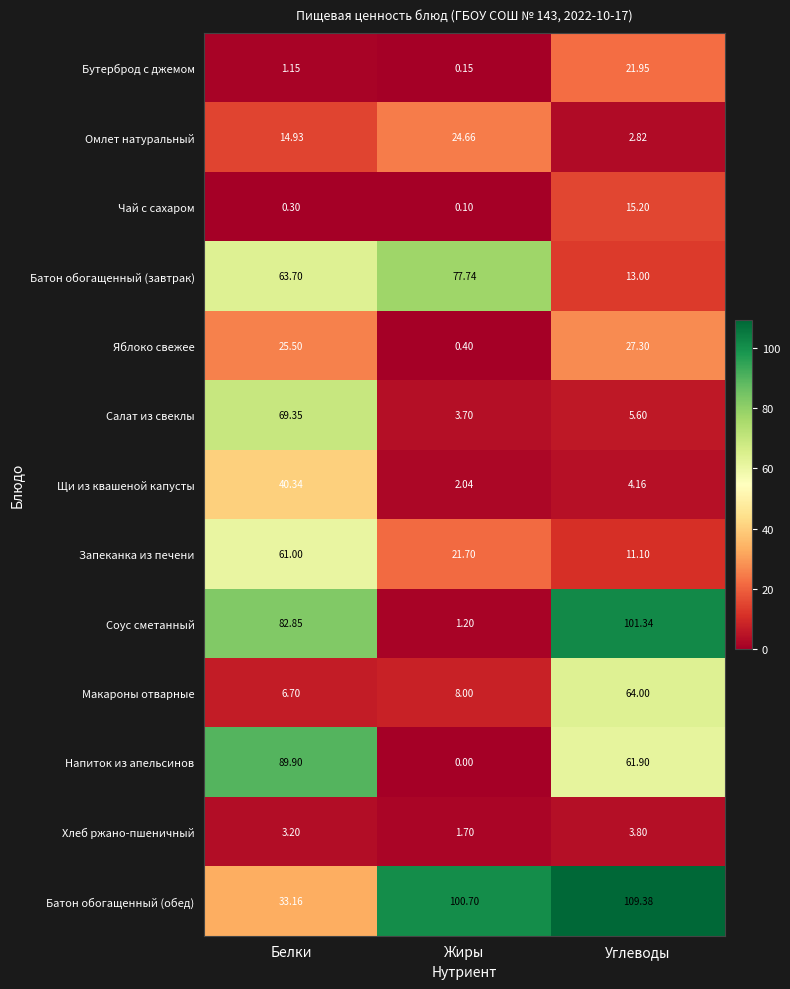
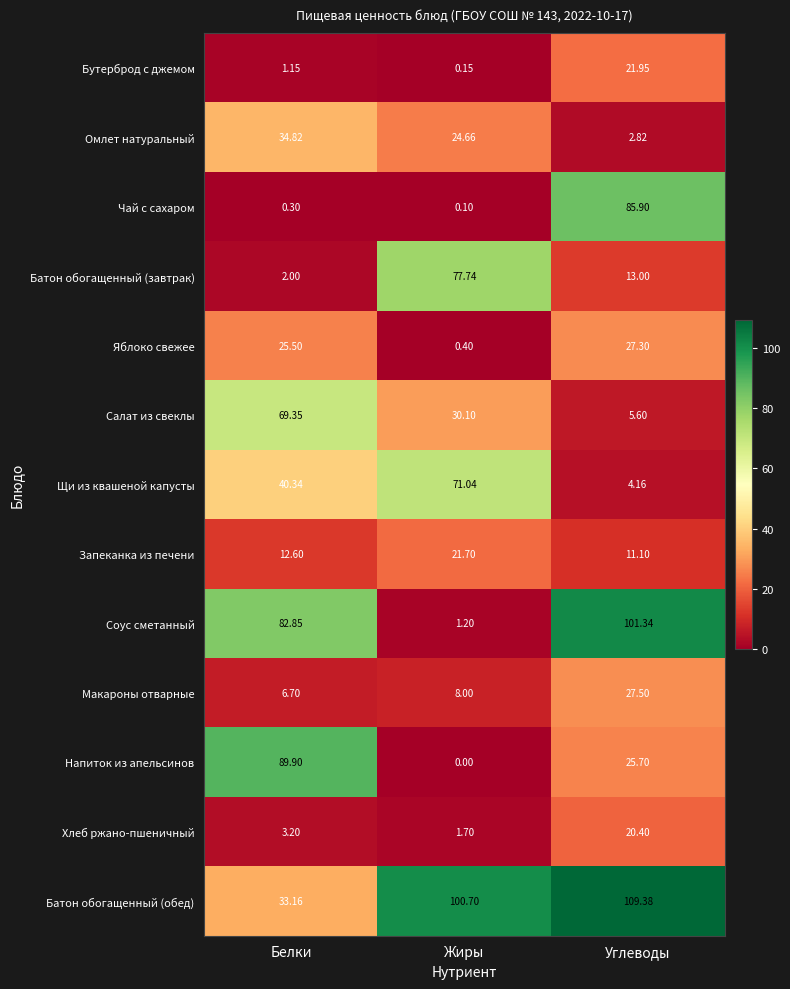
  {
    "Бутерброд с джемом": {
      "Белки": 1.15,
      "Жиры": 0.15,
      "Углеводы": 21.95
    },
    "Омлет натуральный": {
-     "Белки": 14.93,
+     "Белки": 34.82,
      "Жиры": 24.66,
      "Углеводы": 2.82
    },
    "Чай с сахаром": {
      "Белки": 0.30,
      "Жиры": 0.10,
-     "Углеводы": 15.20
+     "Углеводы": 85.90
    },
    "Батон обогащенный (завтрак)": {
-     "Белки": 63.70,
+     "Белки": 2.00,
      "Жиры": 77.74,
      "Углеводы": 13.00
    },
    "Яблоко свежее": {
      "Белки": 25.50,
      "Жиры": 0.40,
      "Углеводы": 27.30
    },
    "Салат из свеклы": {
      "Белки": 69.35,
-     "Жиры": 3.70,
+     "Жиры": 30.10,
      "Углеводы": 5.60
    },
    "Щи из квашеной капусты": {
      "Белки": 40.34,
-     "Жиры": 2.04,
+     "Жиры": 71.04,
      "Углеводы": 4.16
    },
    "Запеканка из печени": {
-     "Белки": 61.00,
+     "Белки": 12.60,
      "Жиры": 21.70,
      "Углеводы": 11.10
    },
    "Соус сметанный": {
      "Белки": 82.85,
      "Жиры": 1.20,
      "Углеводы": 101.34
    },
    "Макароны отварные": {
      "Белки": 6.70,
      "Жиры": 8.00,
-     "Углеводы": 64.00
+     "Углеводы": 27.50
    },
    "Напиток из апельсинов": {
      "Белки": 89.90,
      "Жиры": 0.00,
-     "Углеводы": 61.90
+     "Углеводы": 25.70
    },
    "Хлеб ржано-пшеничный": {
      "Белки": 3.20,
      "Жиры": 1.70,
-     "Углеводы": 3.80
+     "Углеводы": 20.40
    },
    "Батон обогащенный (обед)": {
      "Белки": 33.16,
      "Жиры": 100.70,
      "Углеводы": 109.38
    }
  }
